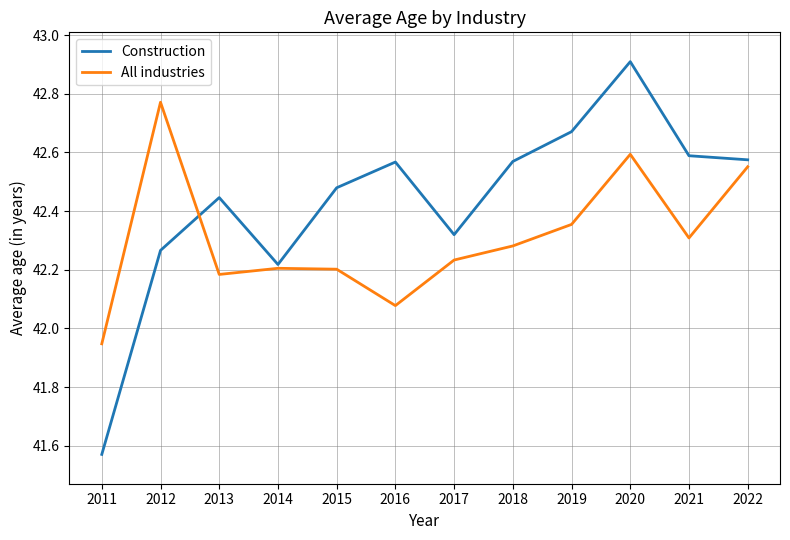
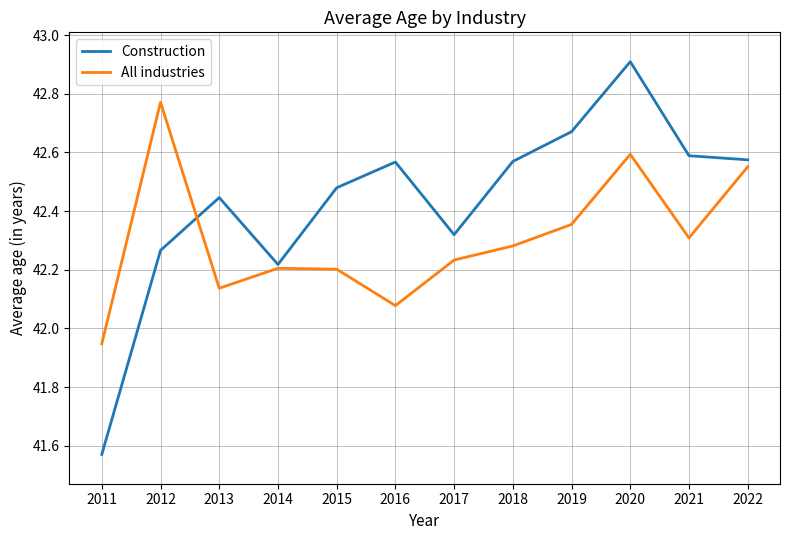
  {
    "Construction": {
      "2011": 41.57,
      "2012": 42.27,
      "2013": 42.45,
      "2014": 42.22,
      "2015": 42.48,
      "2016": 42.57,
      "2017": 42.32,
      "2018": 42.57,
      "2019": 42.67,
      "2020": 42.91,
      "2021": 42.59,
      "2022": 42.58
    },
    "All industries": {
      "2011": 41.95,
      "2012": 42.77,
-     "2013": 42.18,
+     "2013": 42.14,
      "2014": 42.21,
      "2015": 42.20,
      "2016": 42.08,
      "2017": 42.23,
      "2018": 42.28,
      "2019": 42.35,
      "2020": 42.59,
      "2021": 42.31,
      "2022": 42.55
    }
  }
